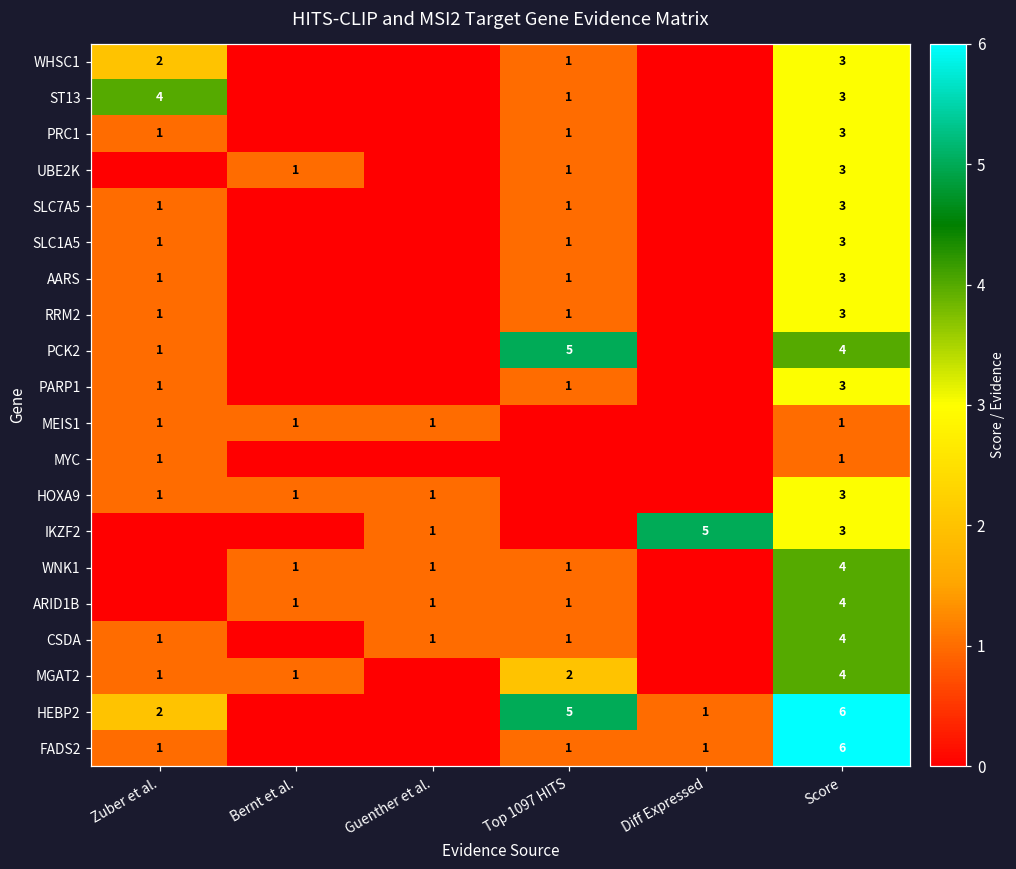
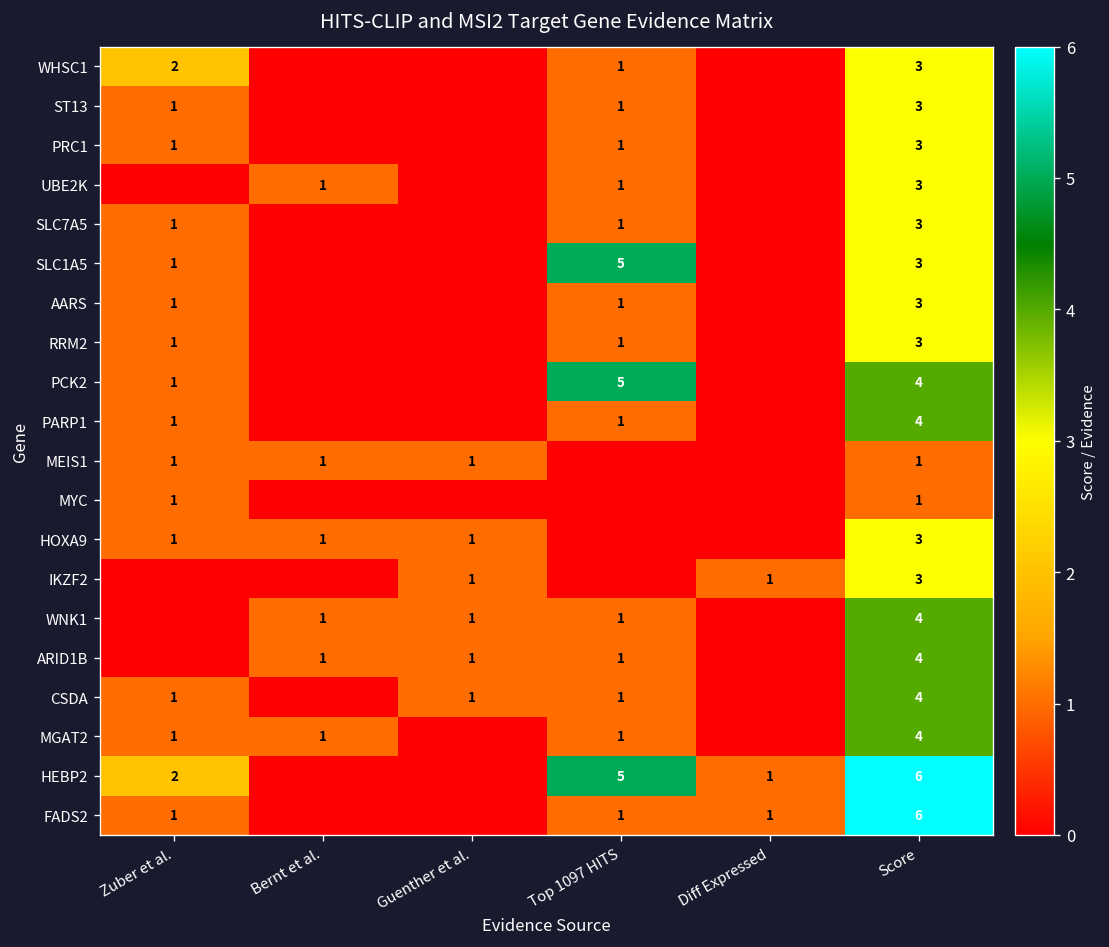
  {
    "WHSC1": {
      "Zuber et al.": 2,
      "Top 1097 HITS": 1,
      "Score": 3
    },
    "ST13": {
-     "Zuber et al.": 4,
+     "Zuber et al.": 1,
      "Top 1097 HITS": 1,
      "Score": 3
    },
    "PRC1": {
      "Zuber et al.": 1,
      "Top 1097 HITS": 1,
      "Score": 3
    },
    "UBE2K": {
      "Bernt et al.": 1,
      "Top 1097 HITS": 1,
      "Score": 3
    },
    "SLC7A5": {
      "Zuber et al.": 1,
      "Top 1097 HITS": 1,
      "Score": 3
    },
    "SLC1A5": {
      "Zuber et al.": 1,
-     "Top 1097 HITS": 1,
+     "Top 1097 HITS": 5,
      "Score": 3
    },
    "AARS": {
      "Zuber et al.": 1,
      "Top 1097 HITS": 1,
      "Score": 3
    },
    "RRM2": {
      "Zuber et al.": 1,
      "Top 1097 HITS": 1,
      "Score": 3
    },
    "PCK2": {
      "Zuber et al.": 1,
      "Top 1097 HITS": 5,
      "Score": 4
    },
    "PARP1": {
      "Zuber et al.": 1,
      "Top 1097 HITS": 1,
-     "Score": 3
+     "Score": 4
    },
    "MEIS1": {
      "Zuber et al.": 1,
      "Bernt et al.": 1,
      "Guenther et al.": 1,
      "Score": 1
    },
    "MYC": {
      "Zuber et al.": 1,
      "Score": 1
    },
    "HOXA9": {
      "Zuber et al.": 1,
      "Bernt et al.": 1,
      "Guenther et al.": 1,
      "Score": 3
    },
    "IKZF2": {
      "Guenther et al.": 1,
-     "Diff Expressed": 5,
+     "Diff Expressed": 1,
      "Score": 3
    },
    "WNK1": {
      "Bernt et al.": 1,
      "Guenther et al.": 1,
      "Top 1097 HITS": 1,
      "Score": 4
    },
    "ARID1B": {
      "Bernt et al.": 1,
      "Guenther et al.": 1,
      "Top 1097 HITS": 1,
      "Score": 4
    },
    "CSDA": {
      "Zuber et al.": 1,
      "Guenther et al.": 1,
      "Top 1097 HITS": 1,
      "Score": 4
    },
    "MGAT2": {
      "Zuber et al.": 1,
      "Bernt et al.": 1,
-     "Top 1097 HITS": 2,
+     "Top 1097 HITS": 1,
      "Score": 4
    },
    "HEBP2": {
      "Zuber et al.": 2,
      "Top 1097 HITS": 5,
      "Diff Expressed": 1,
      "Score": 6
    },
    "FADS2": {
      "Zuber et al.": 1,
      "Top 1097 HITS": 1,
      "Diff Expressed": 1,
      "Score": 6
    }
  }
